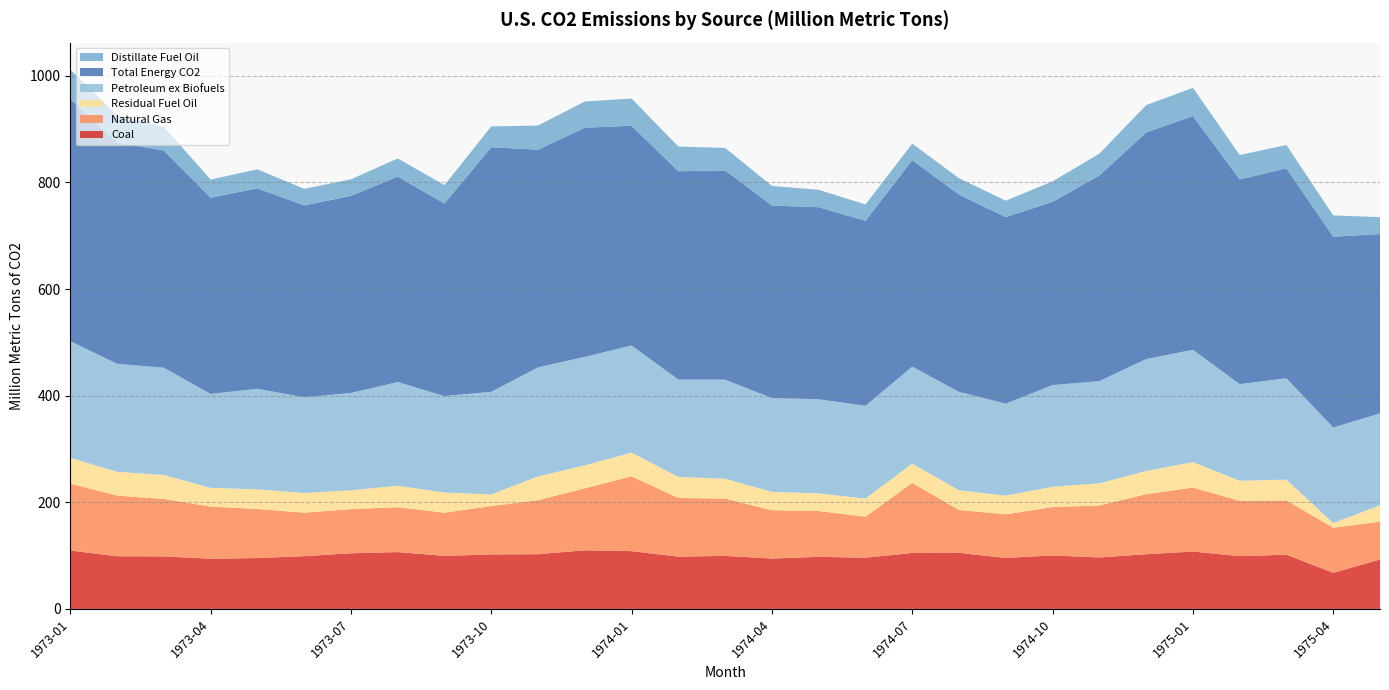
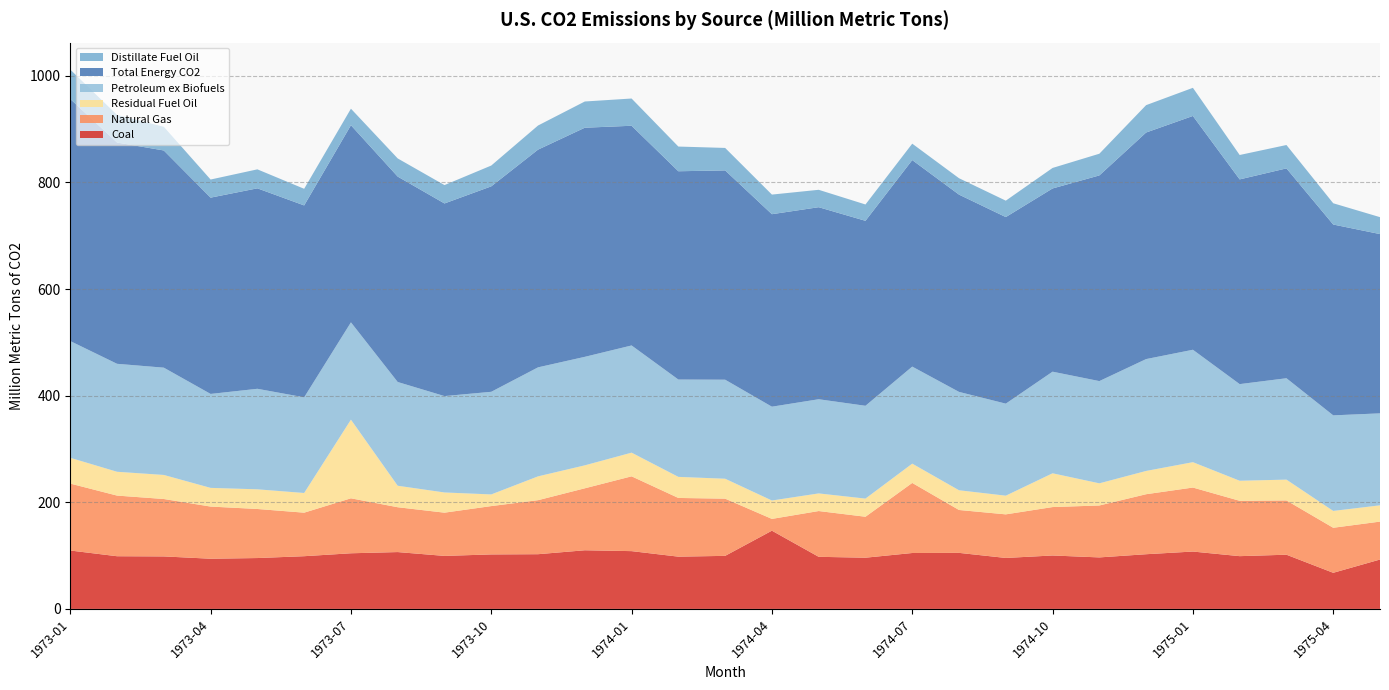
  {
    "Coal": {
      "1973-01": 110,
      "1973-04": 90,
      "1973-07": 100,
      "1973-10": 100,
      "1974-01": 110,
-     "1974-04": 90,
+     "1974-04": 150,
      "1974-07": 100,
      "1974-10": 100,
      "1975-01": 110,
      "1975-04": 70
    },
    "Natural Gas": {
      "1973-01": 130,
      "1973-04": 100,
-     "1973-07": 80,
+     "1973-07": 100,
      "1973-10": 90,
      "1974-01": 140,
-     "1974-04": 90,
+     "1974-04": 20,
      "1974-07": 130,
      "1974-10": 90,
      "1975-01": 120,
      "1975-04": 80
    },
    "Residual Fuel Oil": {
      "1973-01": 50,
      "1973-04": 40,
-     "1973-07": 40,
+     "1973-07": 150,
      "1973-10": 20,
      "1974-01": 40,
      "1974-04": 30,
      "1974-07": 40,
-     "1974-10": 40,
+     "1974-10": 60,
      "1975-01": 50,
-     "1975-04": 10
+     "1975-04": 30
    },
    "Total Energy CO2": {
      "1973-01": 450,
      "1973-04": 370,
      "1973-07": 370,
-     "1973-10": 460,
+     "1973-10": 390,
      "1974-01": 410,
      "1974-04": 360,
      "1974-07": 390,
      "1974-10": 340,
      "1975-01": 440,
      "1975-04": 360
    }
  }
